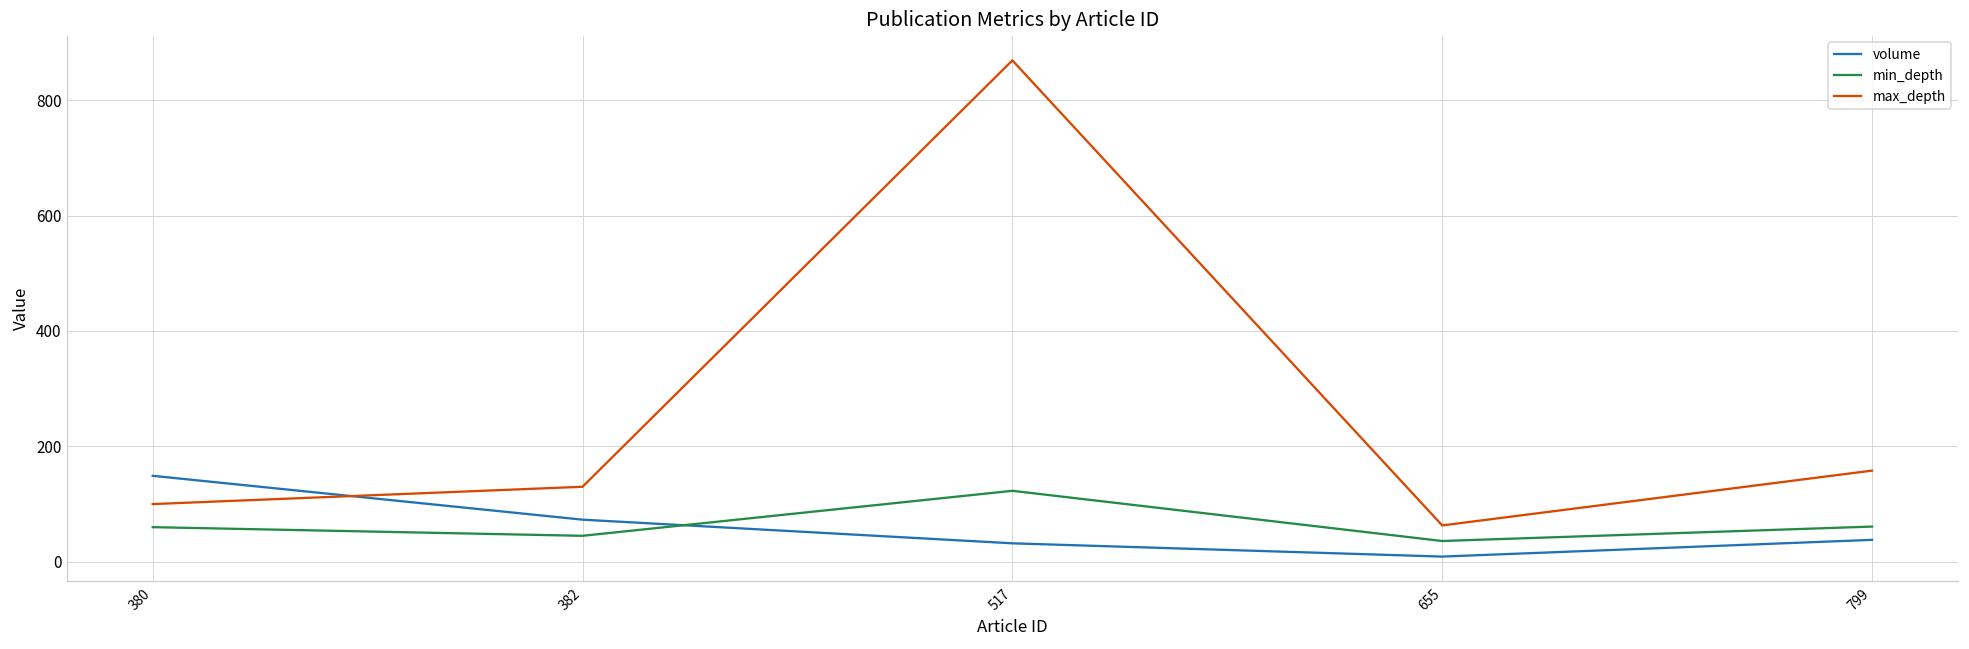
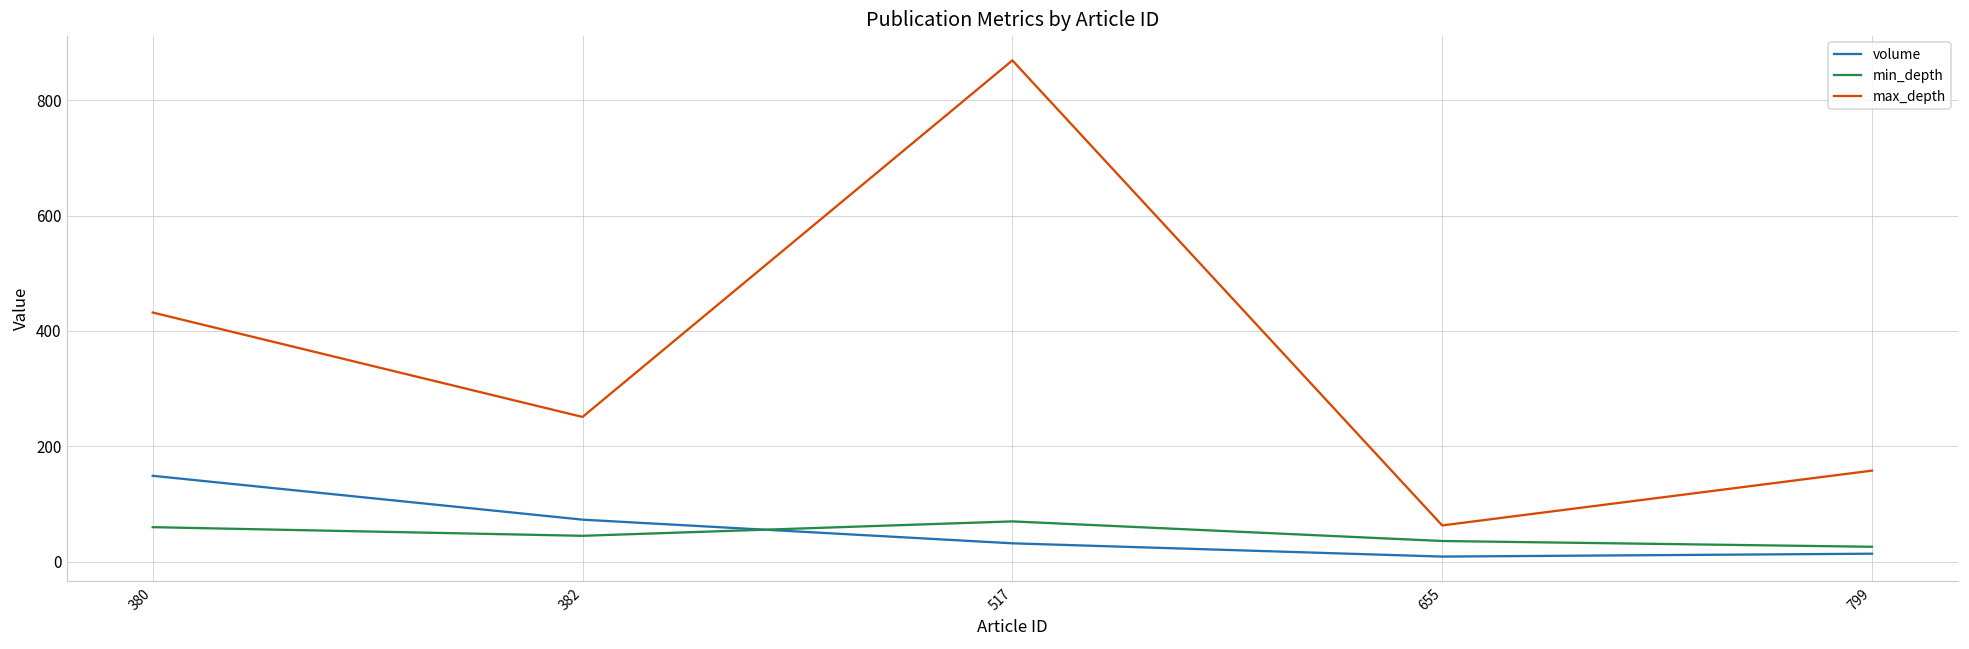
  {
    "volume": {
      "380": 150,
      "382": 70,
      "517": 30,
      "655": 10,
-     "799": 40
+     "799": 10
    },
    "min_depth": {
      "380": 60,
      "382": 50,
-     "517": 120,
+     "517": 70,
      "655": 40,
-     "799": 60
+     "799": 30
    },
    "max_depth": {
-     "380": 100,
-     "382": 130,
+     "380": 430,
+     "382": 250,
      "517": 870,
      "655": 60,
      "799": 160
    }
  }
